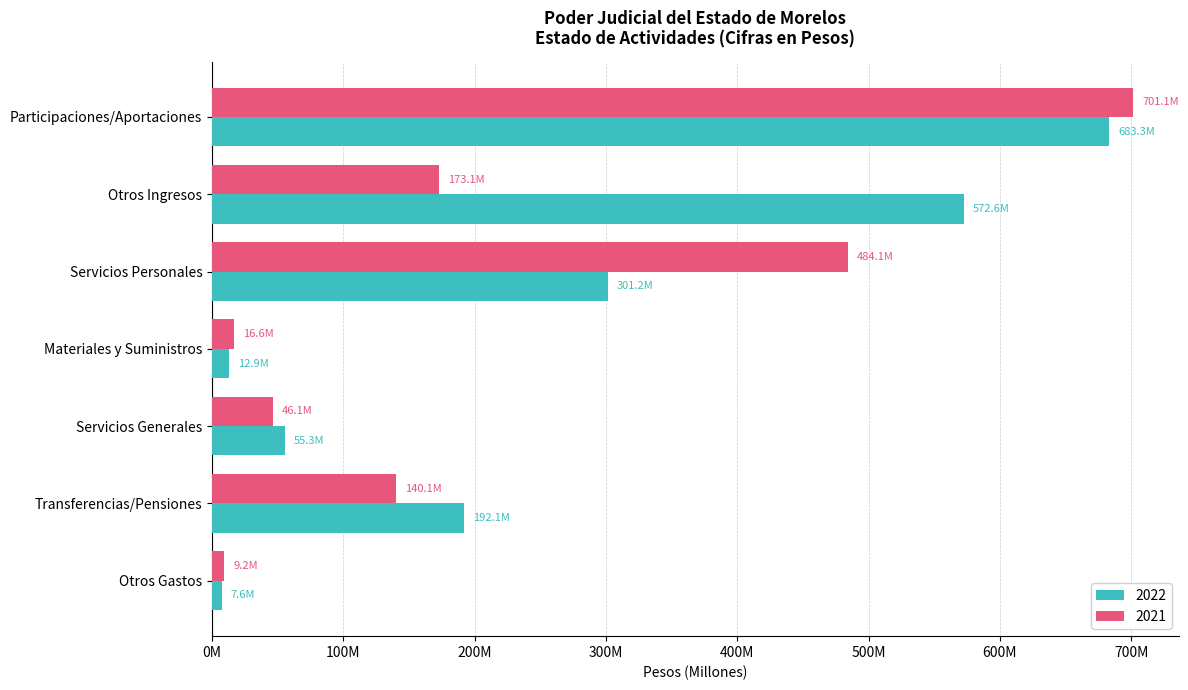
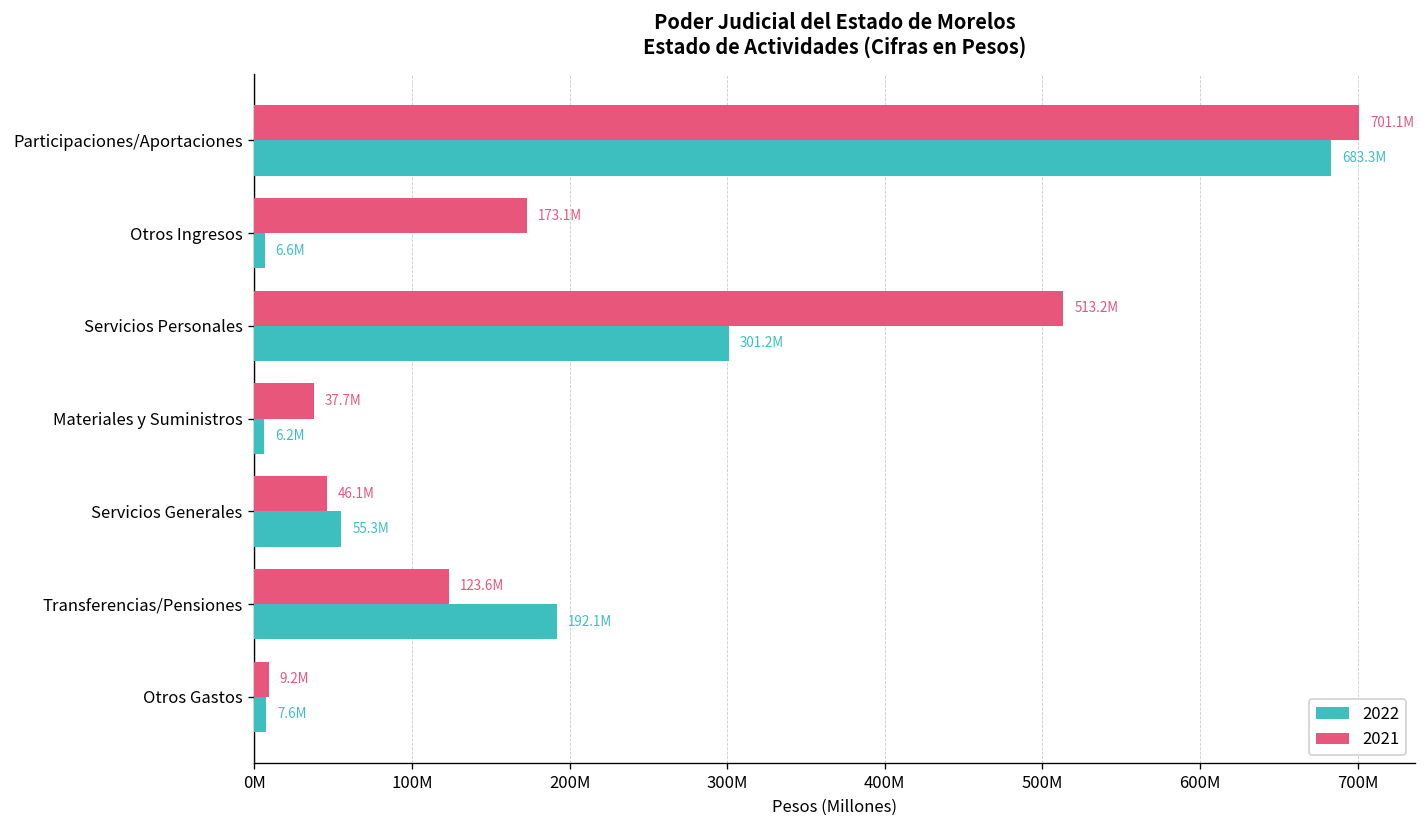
  {
    "2022": {
      "Participaciones/Aportaciones": "683.3M",
-     "Otros Ingresos": "572.6M",
+     "Otros Ingresos": "6.6M",
      "Servicios Personales": "301.2M",
-     "Materiales y Suministros": "12.9M",
+     "Materiales y Suministros": "6.2M",
      "Servicios Generales": "55.3M",
      "Transferencias/Pensiones": "192.1M",
      "Otros Gastos": "7.6M"
    },
    "2021": {
      "Participaciones/Aportaciones": "701.1M",
      "Otros Ingresos": "173.1M",
-     "Servicios Personales": "484.1M",
-     "Materiales y Suministros": "16.6M",
+     "Servicios Personales": "513.2M",
+     "Materiales y Suministros": "37.7M",
      "Servicios Generales": "46.1M",
-     "Transferencias/Pensiones": "140.1M",
+     "Transferencias/Pensiones": "123.6M",
      "Otros Gastos": "9.2M"
    }
  }
